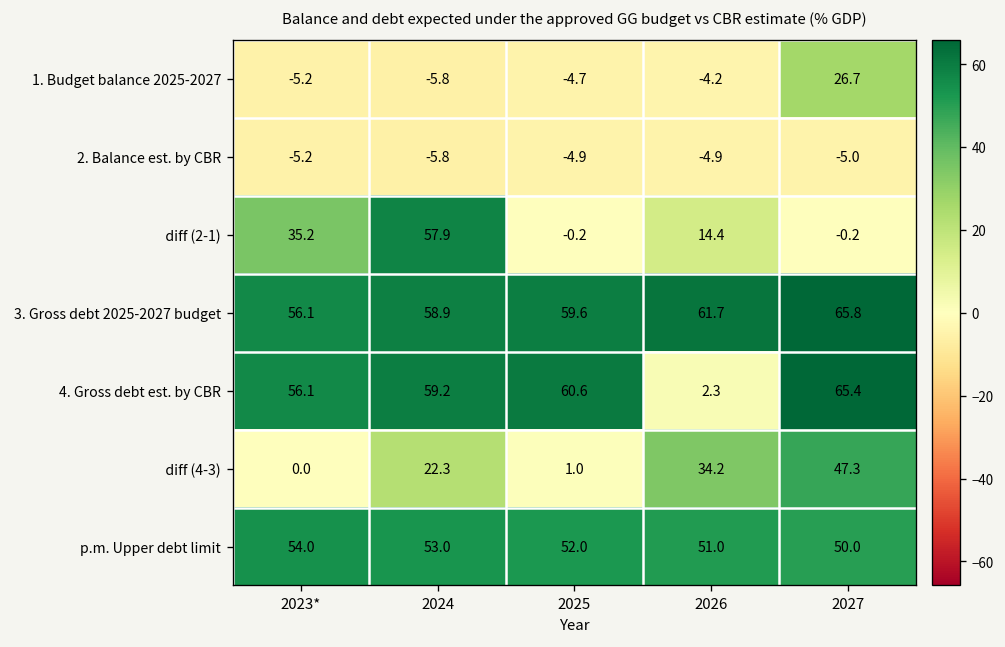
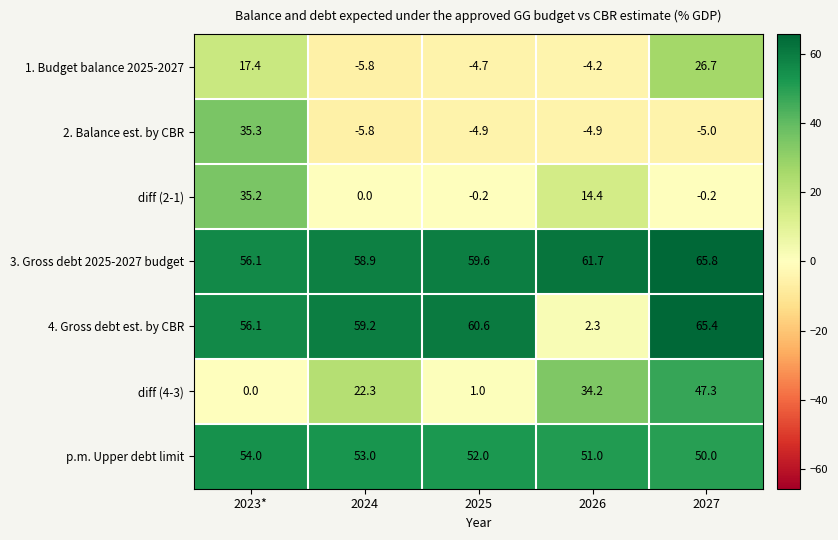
  {
    "1. Budget balance 2025-2027": {
-     "2023*": -5.2,
+     "2023*": 17.4,
      "2024": -5.8,
      "2025": -4.7,
      "2026": -4.2,
      "2027": 26.7
    },
    "2. Balance est. by CBR": {
-     "2023*": -5.2,
+     "2023*": 35.3,
      "2024": -5.8,
      "2025": -4.9,
      "2026": -4.9,
      "2027": -5.0
    },
    "diff (2-1)": {
      "2023*": 35.2,
-     "2024": 57.9,
+     "2024": 0.0,
      "2025": -0.2,
      "2026": 14.4,
      "2027": -0.2
    },
    "3. Gross debt 2025-2027 budget": {
      "2023*": 56.1,
      "2024": 58.9,
      "2025": 59.6,
      "2026": 61.7,
      "2027": 65.8
    },
    "4. Gross debt est. by CBR": {
      "2023*": 56.1,
      "2024": 59.2,
      "2025": 60.6,
      "2026": 2.3,
      "2027": 65.4
    },
    "diff (4-3)": {
      "2023*": 0.0,
      "2024": 22.3,
      "2025": 1.0,
      "2026": 34.2,
      "2027": 47.3
    },
    "p.m. Upper debt limit": {
      "2023*": 54.0,
      "2024": 53.0,
      "2025": 52.0,
      "2026": 51.0,
      "2027": 50.0
    }
  }
